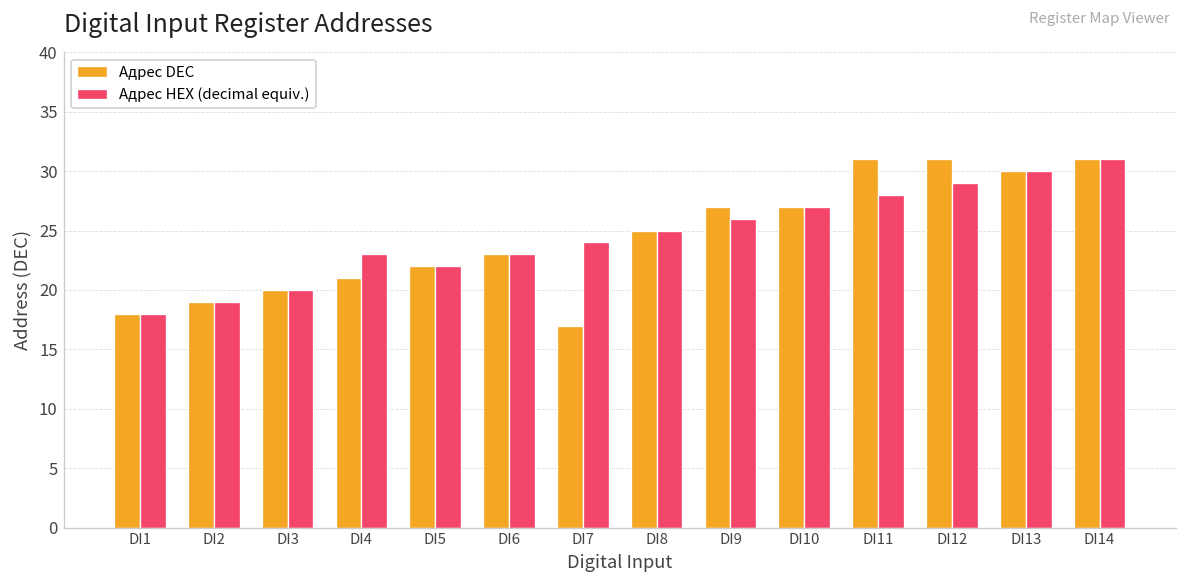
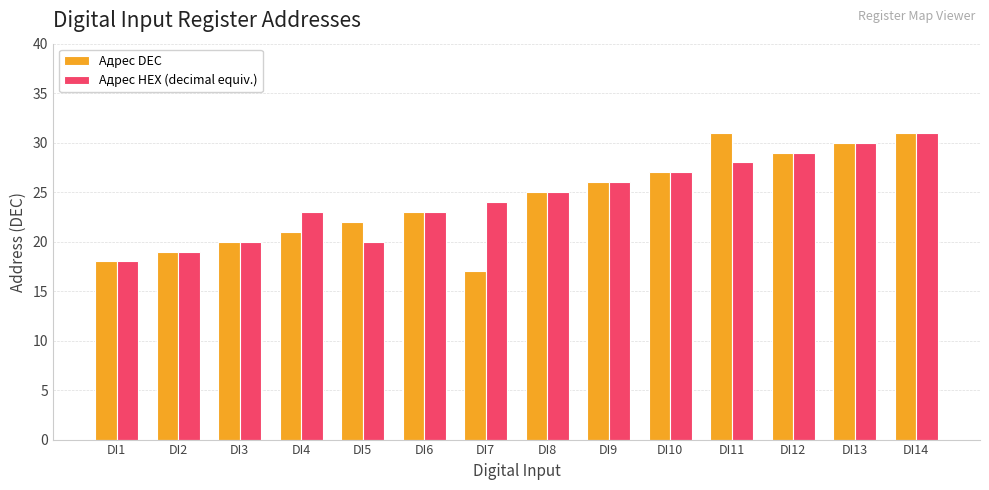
  {
    "Адрес DEC": {
      "DI1": 18,
      "DI2": 19,
      "DI3": 20,
      "DI4": 21,
      "DI5": 22,
      "DI6": 23,
      "DI7": 17,
      "DI8": 25,
-     "DI9": 27,
+     "DI9": 26,
      "DI10": 27,
      "DI11": 31,
-     "DI12": 31,
+     "DI12": 29,
      "DI13": 30,
      "DI14": 31
    },
    "Адрес HEX (decimal equiv.)": {
      "DI1": 18,
      "DI2": 19,
      "DI3": 20,
      "DI4": 23,
-     "DI5": 22,
+     "DI5": 20,
      "DI6": 23,
      "DI7": 24,
      "DI8": 25,
      "DI9": 26,
      "DI10": 27,
      "DI11": 28,
      "DI12": 29,
      "DI13": 30,
      "DI14": 31
    }
  }
